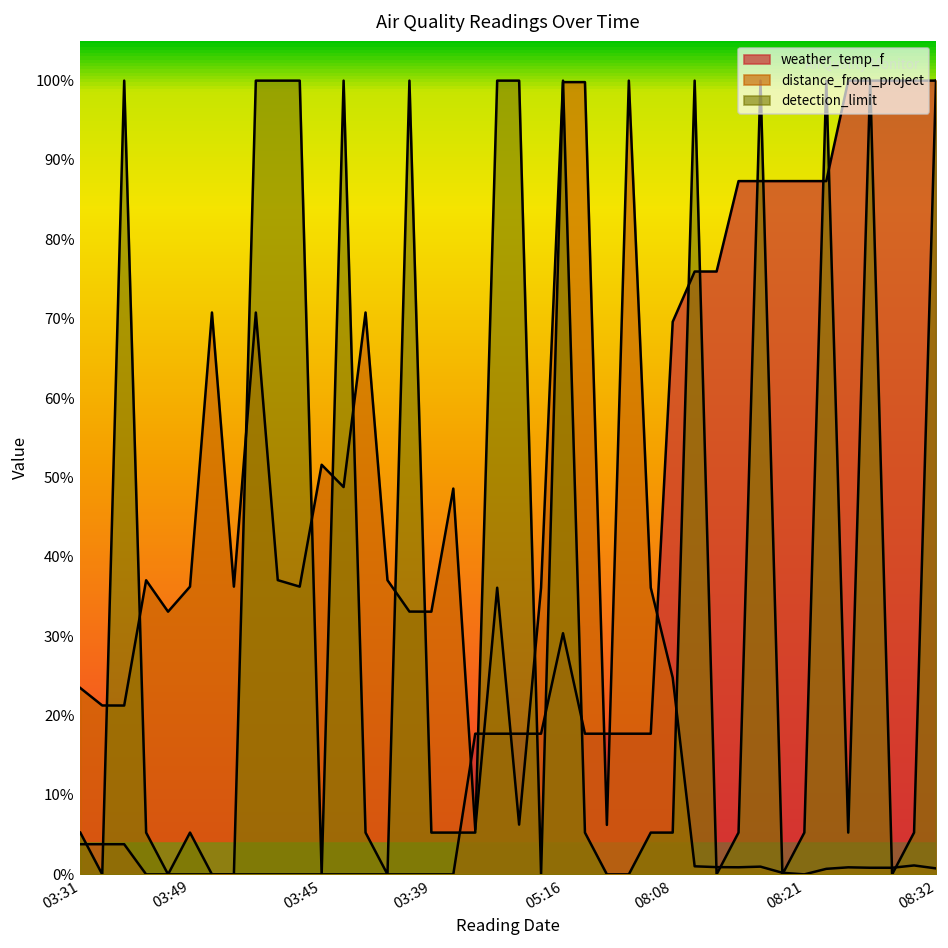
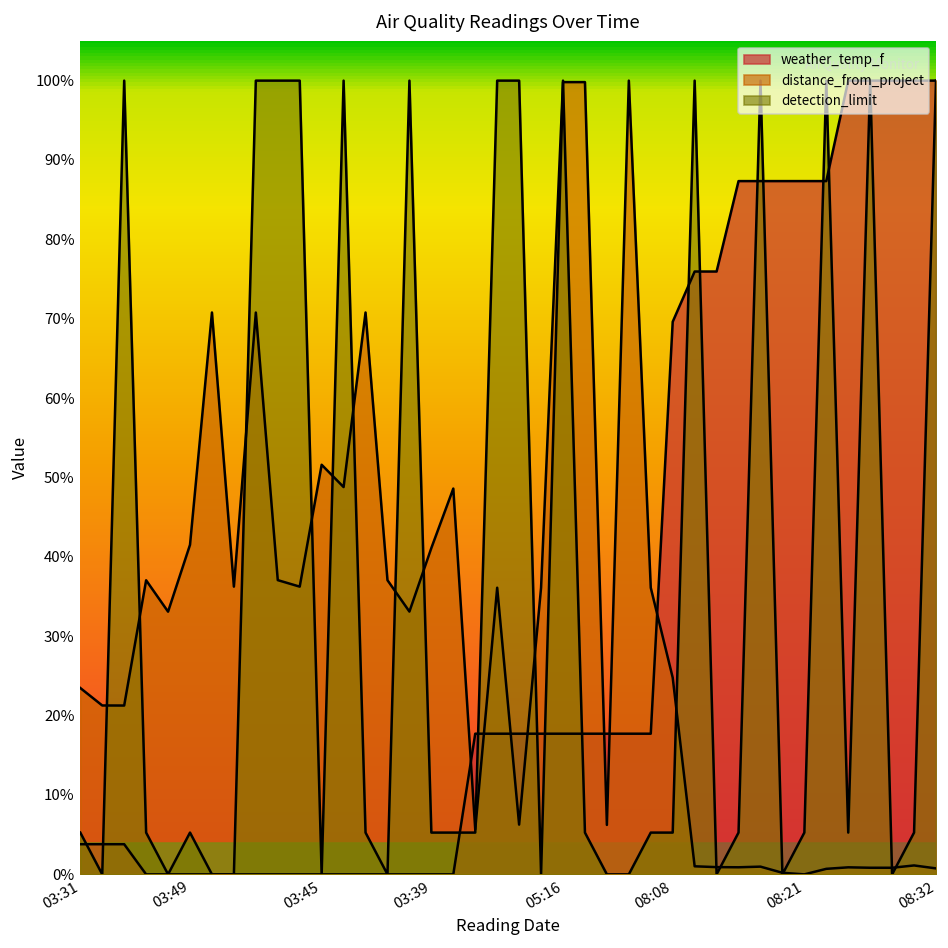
  {
    "weather_temp_f": {
-     "05:16": "30%",
+     "05:16": "18%",
      "08:08": "70%",
      "08:21": "87%"
    },
    "distance_from_project": {
      "03:31": "23%",
-     "03:49": "36%",
+     "03:49": "42%",
      "03:45": "52%",
-     "03:39": "33%",
+     "03:39": "41%",
      "08:08": "25%"
    },
    "detection_limit": {
      "03:31": "5%",
      "03:49": "5%",
      "03:39": "5%",
      "08:08": "5%",
      "08:21": "5%"
    }
  }
